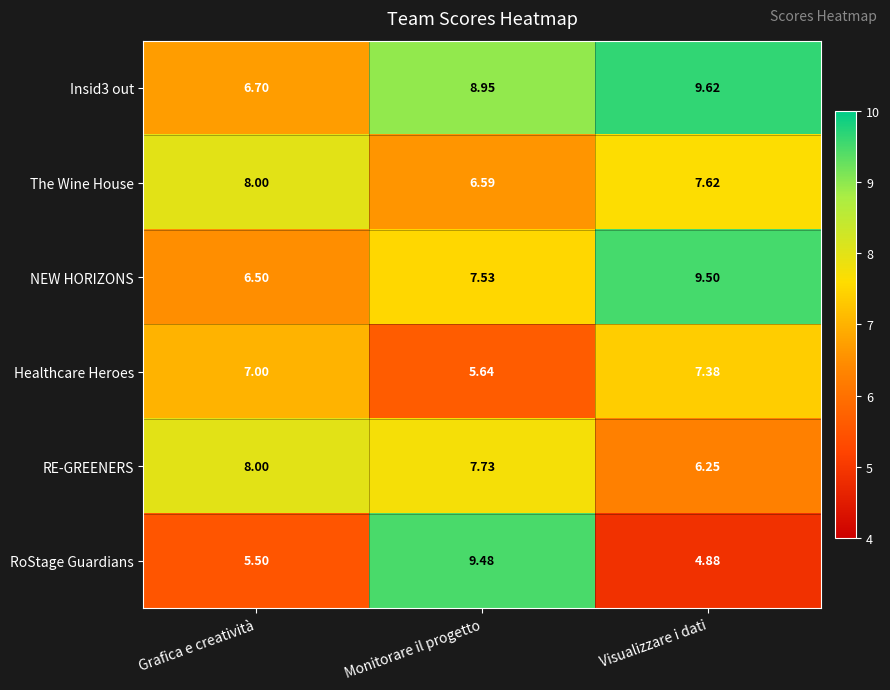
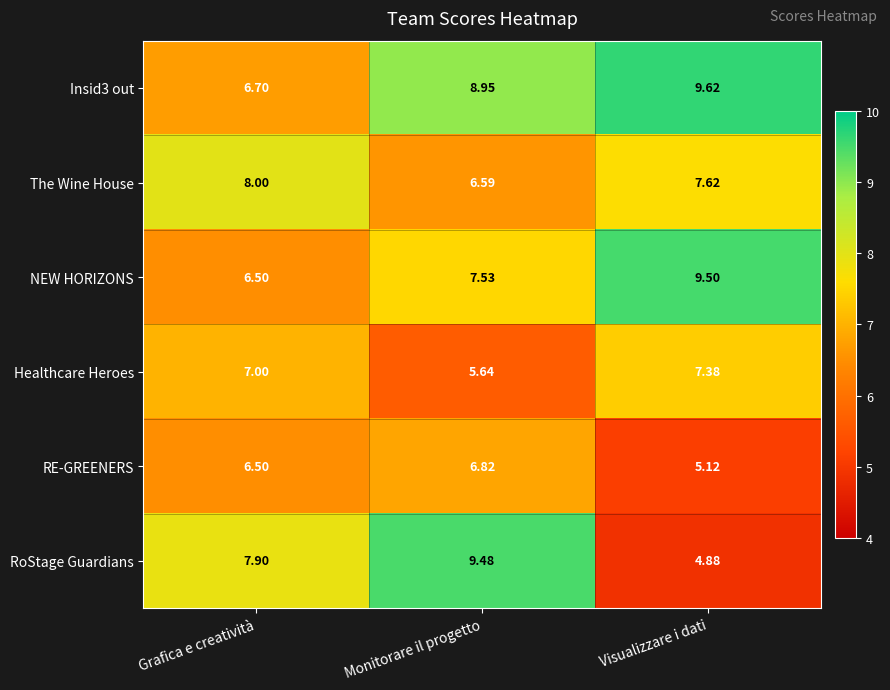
  {
    "Insid3 out": {
      "Grafica e creatività": 6.70,
      "Monitorare il progetto": 8.95,
      "Visualizzare i dati": 9.62
    },
    "The Wine House": {
      "Grafica e creatività": 8.00,
      "Monitorare il progetto": 6.59,
      "Visualizzare i dati": 7.62
    },
    "NEW HORIZONS": {
      "Grafica e creatività": 6.50,
      "Monitorare il progetto": 7.53,
      "Visualizzare i dati": 9.50
    },
    "Healthcare Heroes": {
      "Grafica e creatività": 7.00,
      "Monitorare il progetto": 5.64,
      "Visualizzare i dati": 7.38
    },
    "RE-GREENERS": {
-     "Grafica e creatività": 8.00,
-     "Monitorare il progetto": 7.73,
-     "Visualizzare i dati": 6.25
+     "Grafica e creatività": 6.50,
+     "Monitorare il progetto": 6.82,
+     "Visualizzare i dati": 5.12
    },
    "RoStage Guardians": {
-     "Grafica e creatività": 5.50,
+     "Grafica e creatività": 7.90,
      "Monitorare il progetto": 9.48,
      "Visualizzare i dati": 4.88
    }
  }
